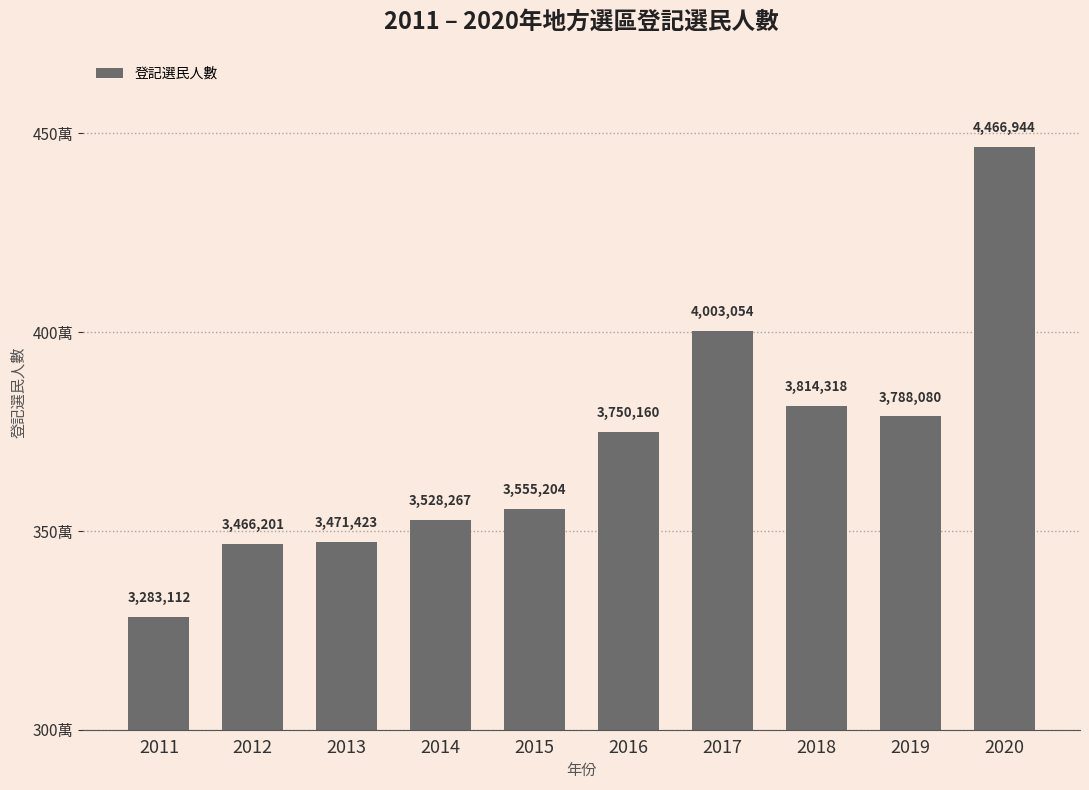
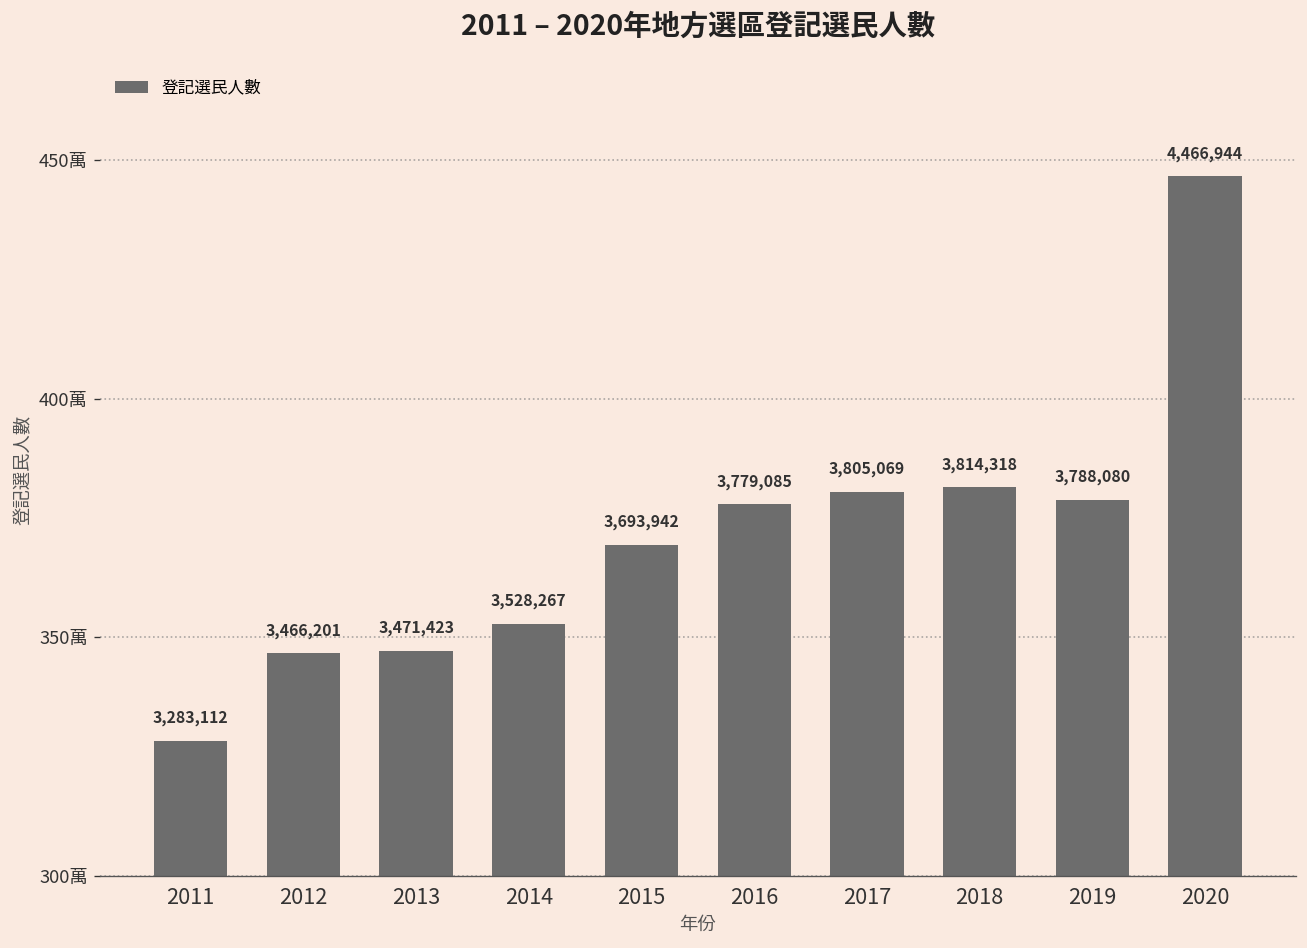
  {
    "2011": "3,283,112",
    "2012": "3,466,201",
    "2013": "3,471,423",
    "2014": "3,528,267",
-   "2015": "3,555,204",
-   "2016": "3,750,160",
-   "2017": "4,003,054",
+   "2015": "3,693,942",
+   "2016": "3,779,085",
+   "2017": "3,805,069",
    "2018": "3,814,318",
    "2019": "3,788,080",
    "2020": "4,466,944"
  }
